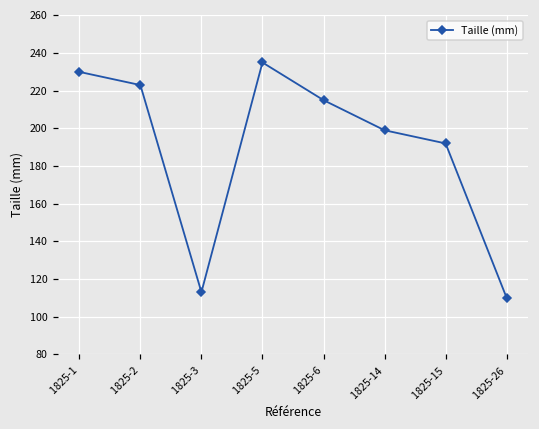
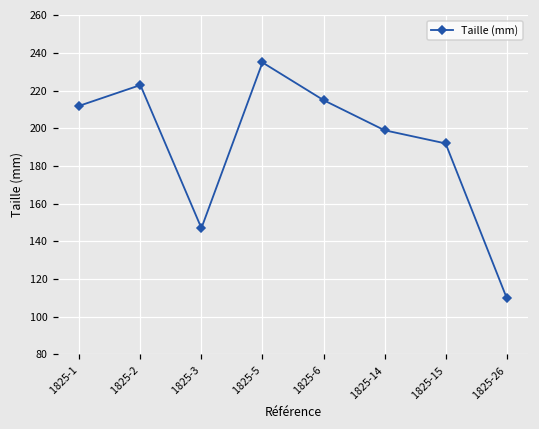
  {
-   "1825-1": 230,
+   "1825-1": 212,
    "1825-2": 223,
-   "1825-3": 113,
+   "1825-3": 147,
    "1825-5": 235,
    "1825-6": 215,
    "1825-14": 199,
    "1825-15": 192,
    "1825-26": 110
  }
